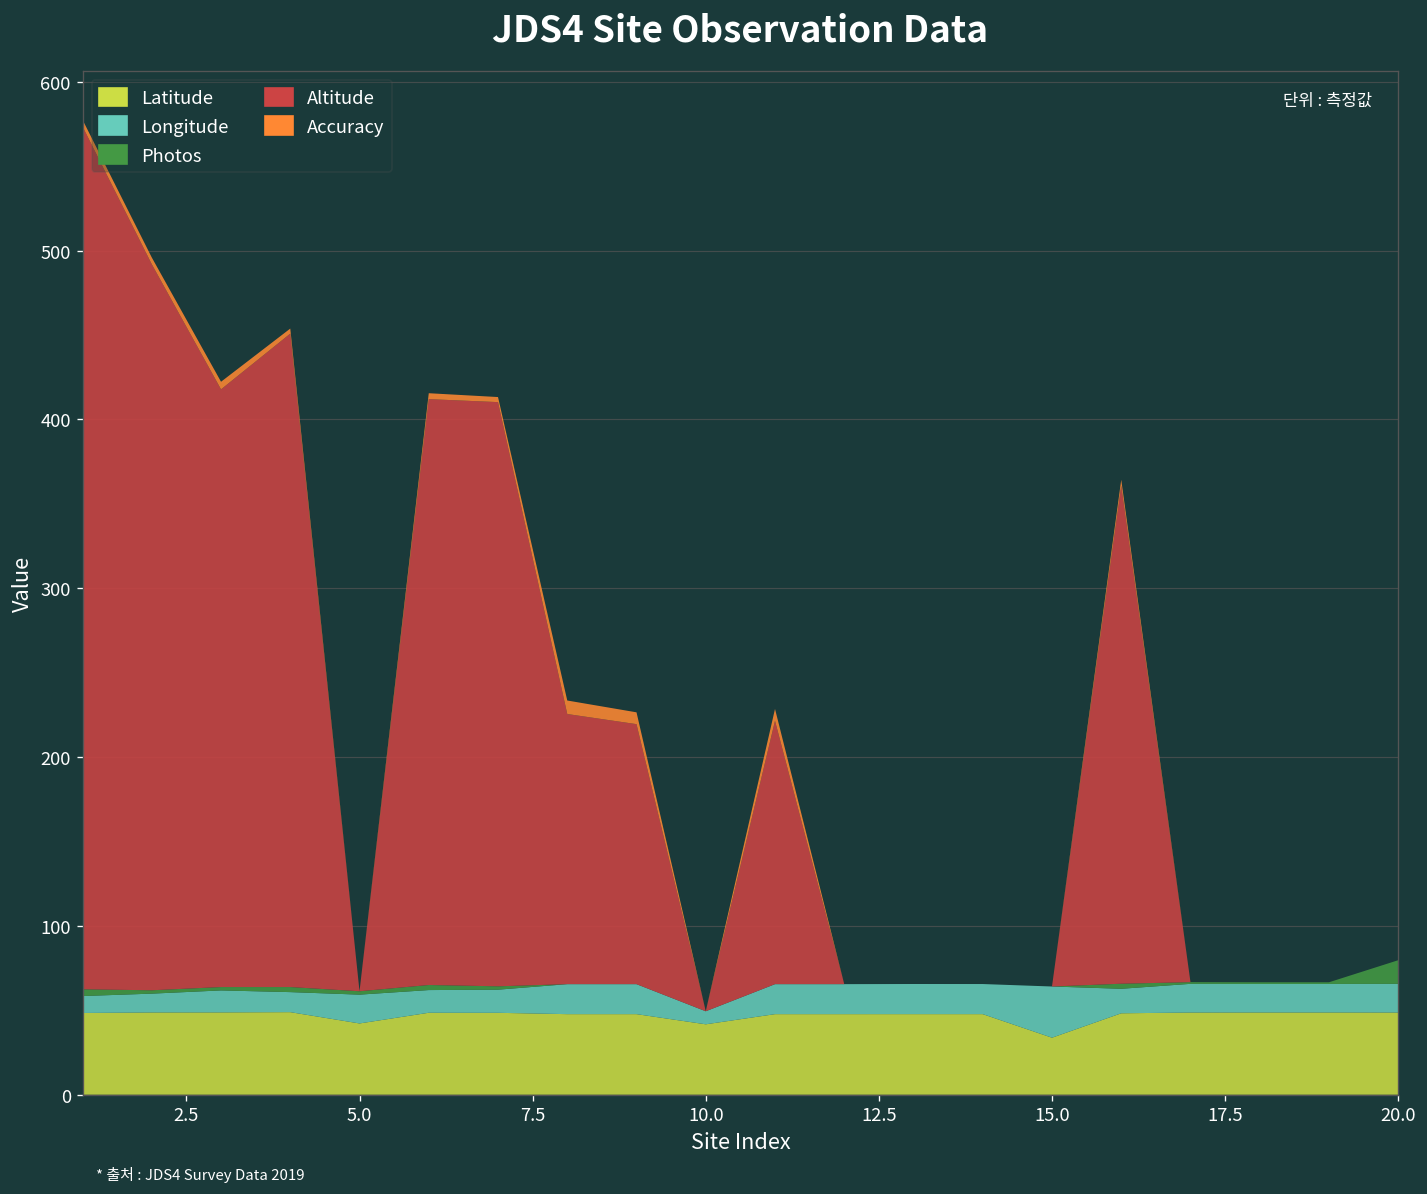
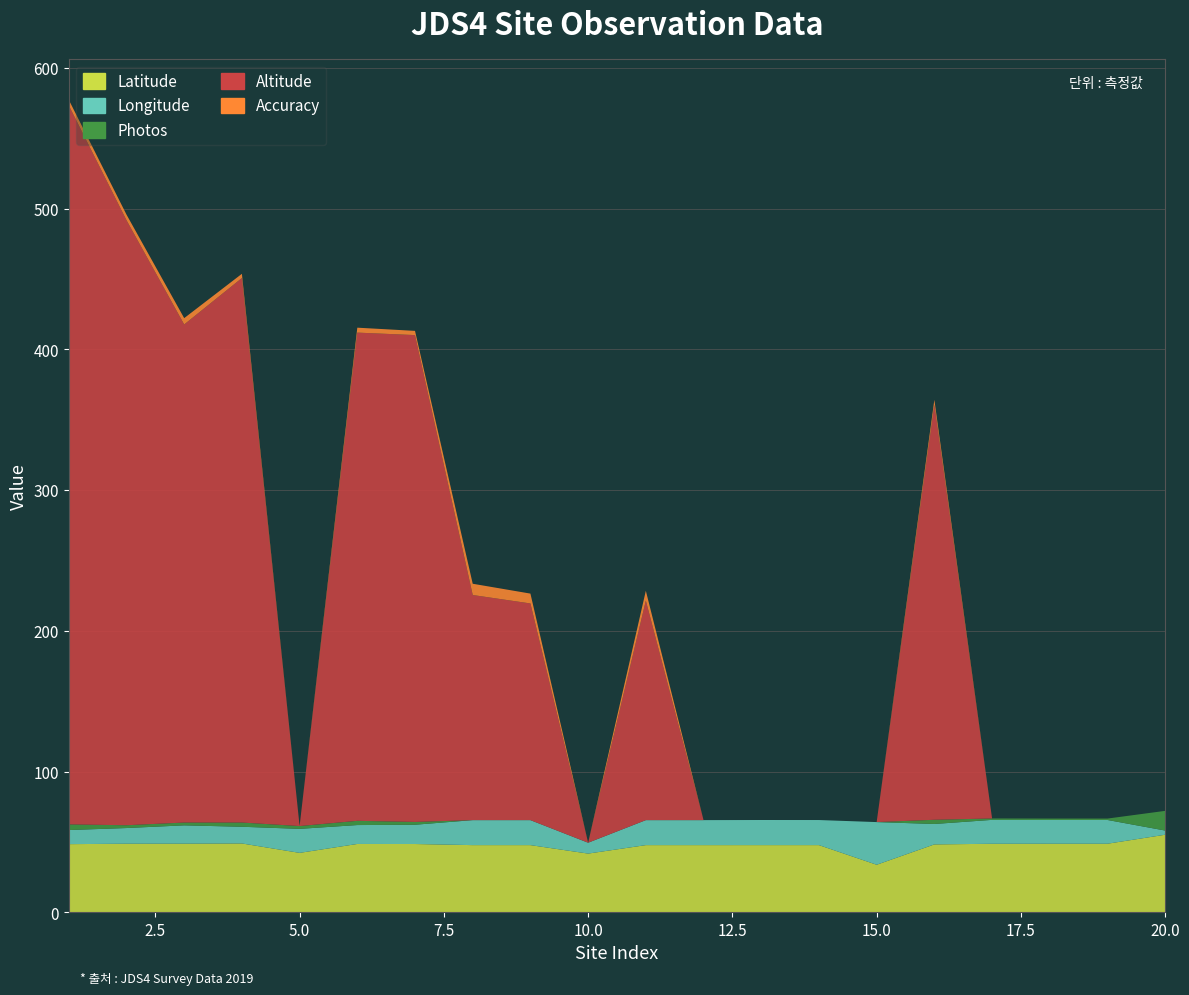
  {
    "Latitude": {
      "5.0": 42,
      "10.0": 42,
      "15.0": 34,
-     "20.0": 49
+     "20.0": 55
    },
    "Longitude": {
      "5.0": 17,
-     "20.0": 17
+     "20.0": 3
    }
  }
